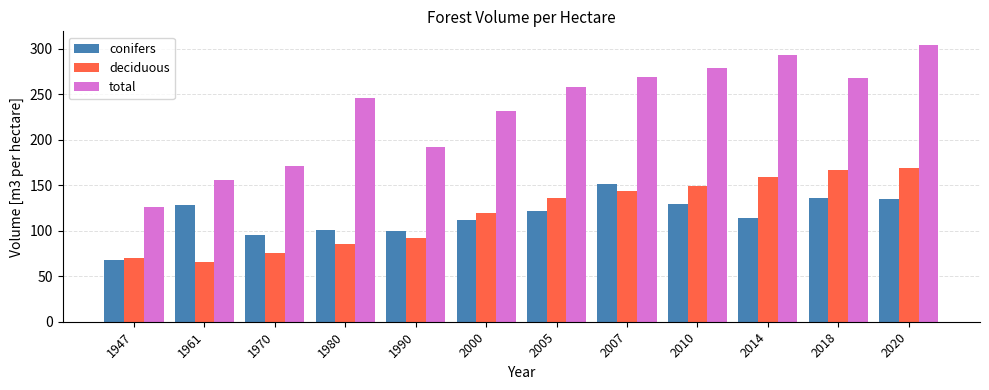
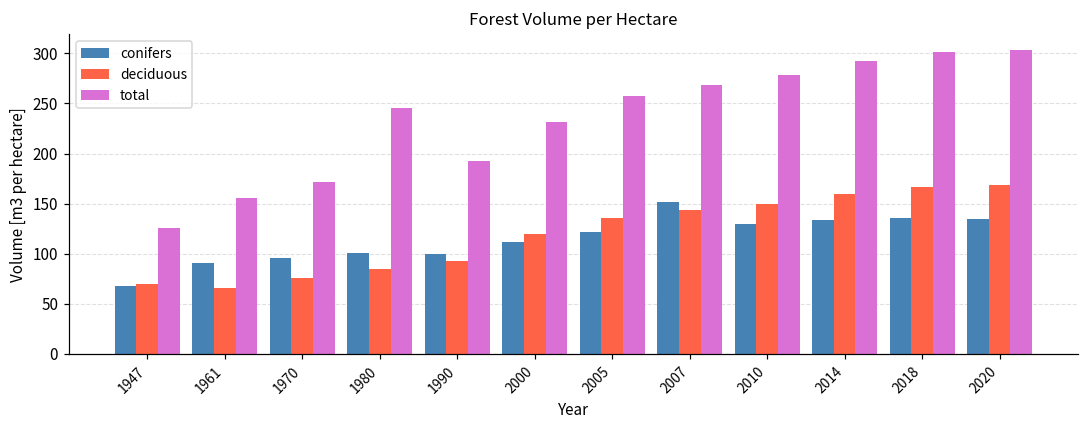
  {
    "conifers": {
      "1947": 70,
-     "1961": 130,
+     "1961": 90,
      "1970": 100,
      "1980": 100,
      "1990": 100,
      "2000": 110,
      "2005": 120,
      "2007": 150,
      "2010": 130,
-     "2014": 110,
+     "2014": 130,
      "2018": 140,
      "2020": 140
    },
    "deciduous": {
      "1947": 70,
      "1961": 70,
      "1970": 80,
      "1980": 90,
      "1990": 90,
      "2000": 120,
      "2005": 140,
      "2007": 140,
      "2010": 150,
      "2014": 160,
      "2018": 170,
      "2020": 170
    },
    "total": {
      "1947": 130,
      "1961": 160,
      "1970": 170,
      "1980": 250,
      "1990": 190,
      "2000": 230,
      "2005": 260,
      "2007": 270,
      "2010": 280,
      "2014": 290,
-     "2018": 270,
+     "2018": 300,
      "2020": 300
    }
  }
